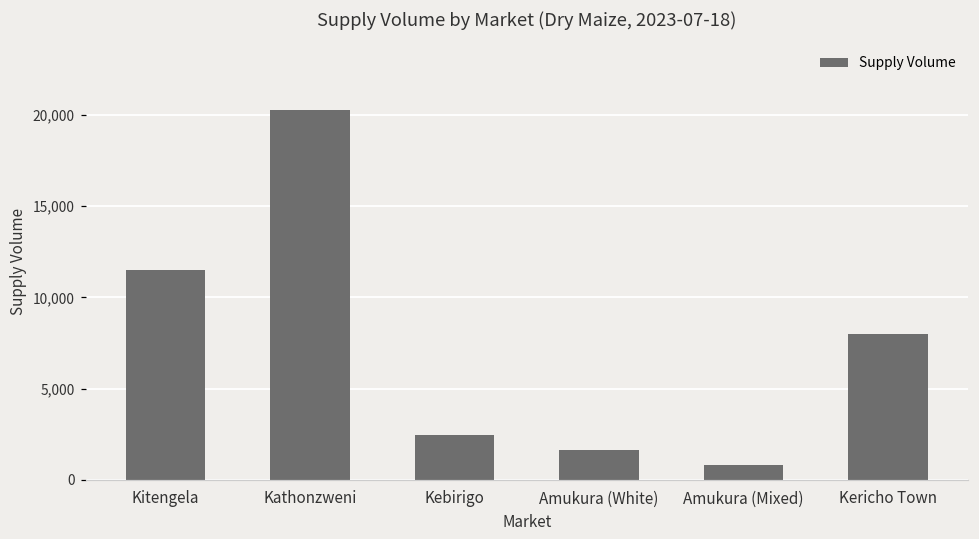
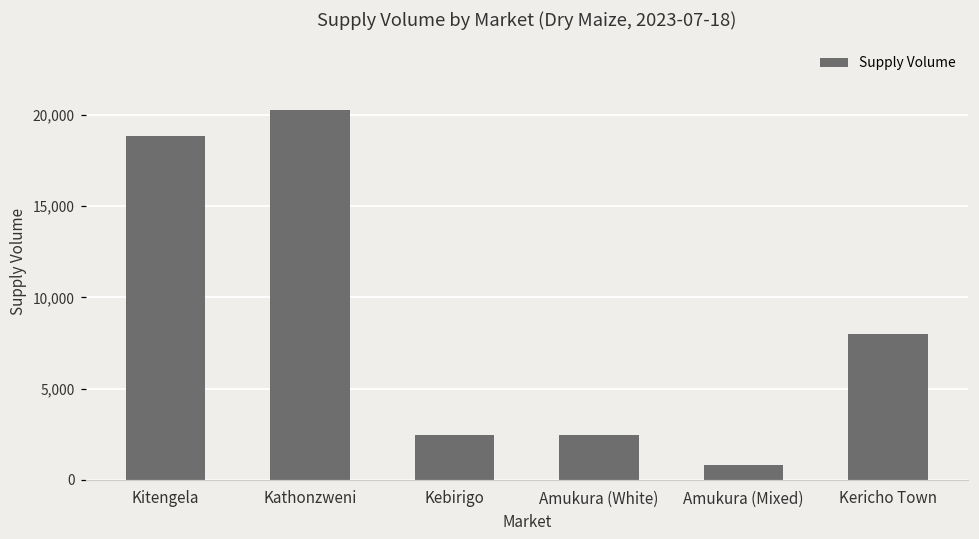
  {
-   "Kitengela": "11,500",
+   "Kitengela": "18,900",
    "Kathonzweni": "20,300",
    "Kebirigo": "2,500",
-   "Amukura (White)": "1,600",
+   "Amukura (White)": "2,500",
    "Amukura (Mixed)": "800",
    "Kericho Town": "8,000"
  }
